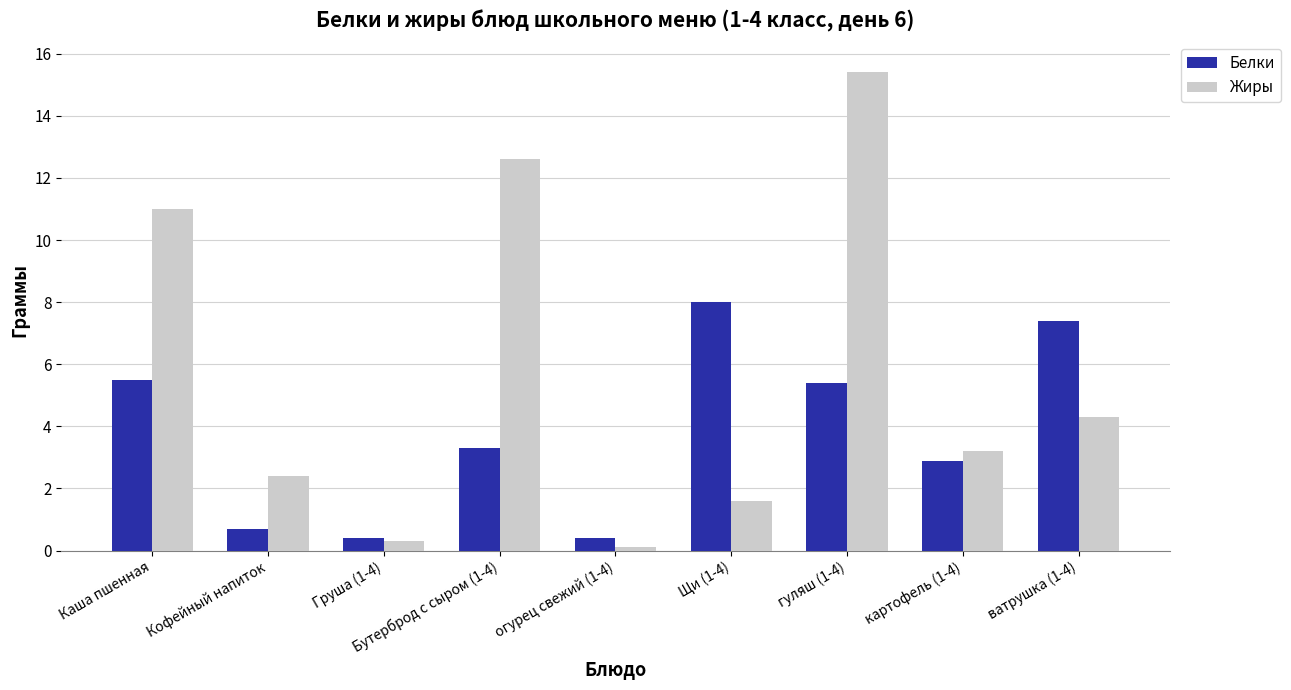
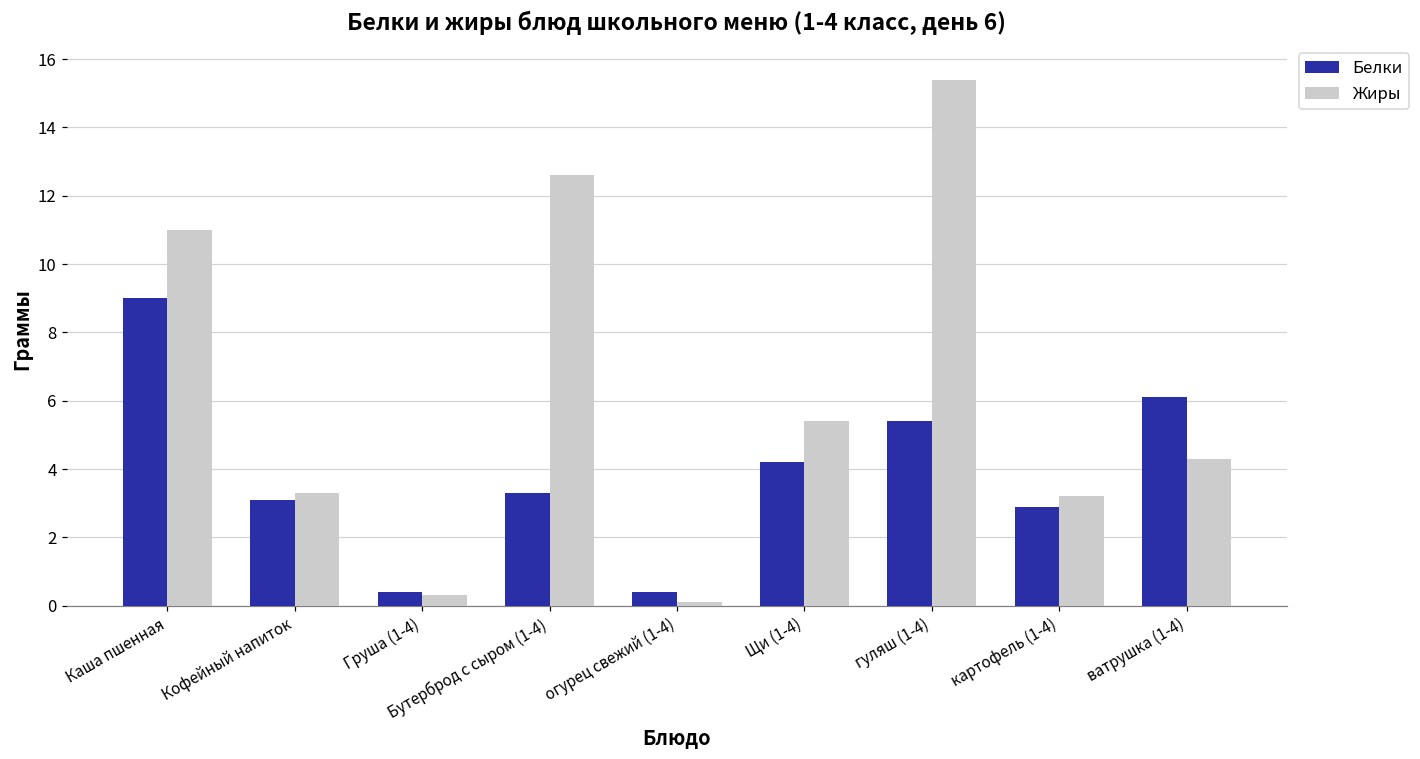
  {
    "Белки": {
-     "Каша пшенная": 5.5,
-     "Кофейный напиток": 0.7,
+     "Каша пшенная": 9.0,
+     "Кофейный напиток": 3.1,
      "Груша (1-4)": 0.4,
      "Бутерброд с сыром (1-4)": 3.3,
      "огурец свежий (1-4)": 0.4,
-     "Щи (1-4)": 8.0,
+     "Щи (1-4)": 4.2,
      "гуляш (1-4)": 5.4,
      "картофель (1-4)": 2.9,
-     "ватрушка (1-4)": 7.4
+     "ватрушка (1-4)": 6.1
    },
    "Жиры": {
      "Каша пшенная": 11.0,
-     "Кофейный напиток": 2.4,
+     "Кофейный напиток": 3.3,
      "Груша (1-4)": 0.3,
      "Бутерброд с сыром (1-4)": 12.6,
      "огурец свежий (1-4)": 0.1,
-     "Щи (1-4)": 1.6,
+     "Щи (1-4)": 5.4,
      "гуляш (1-4)": 15.4,
      "картофель (1-4)": 3.2,
      "ватрушка (1-4)": 4.3
    }
  }
